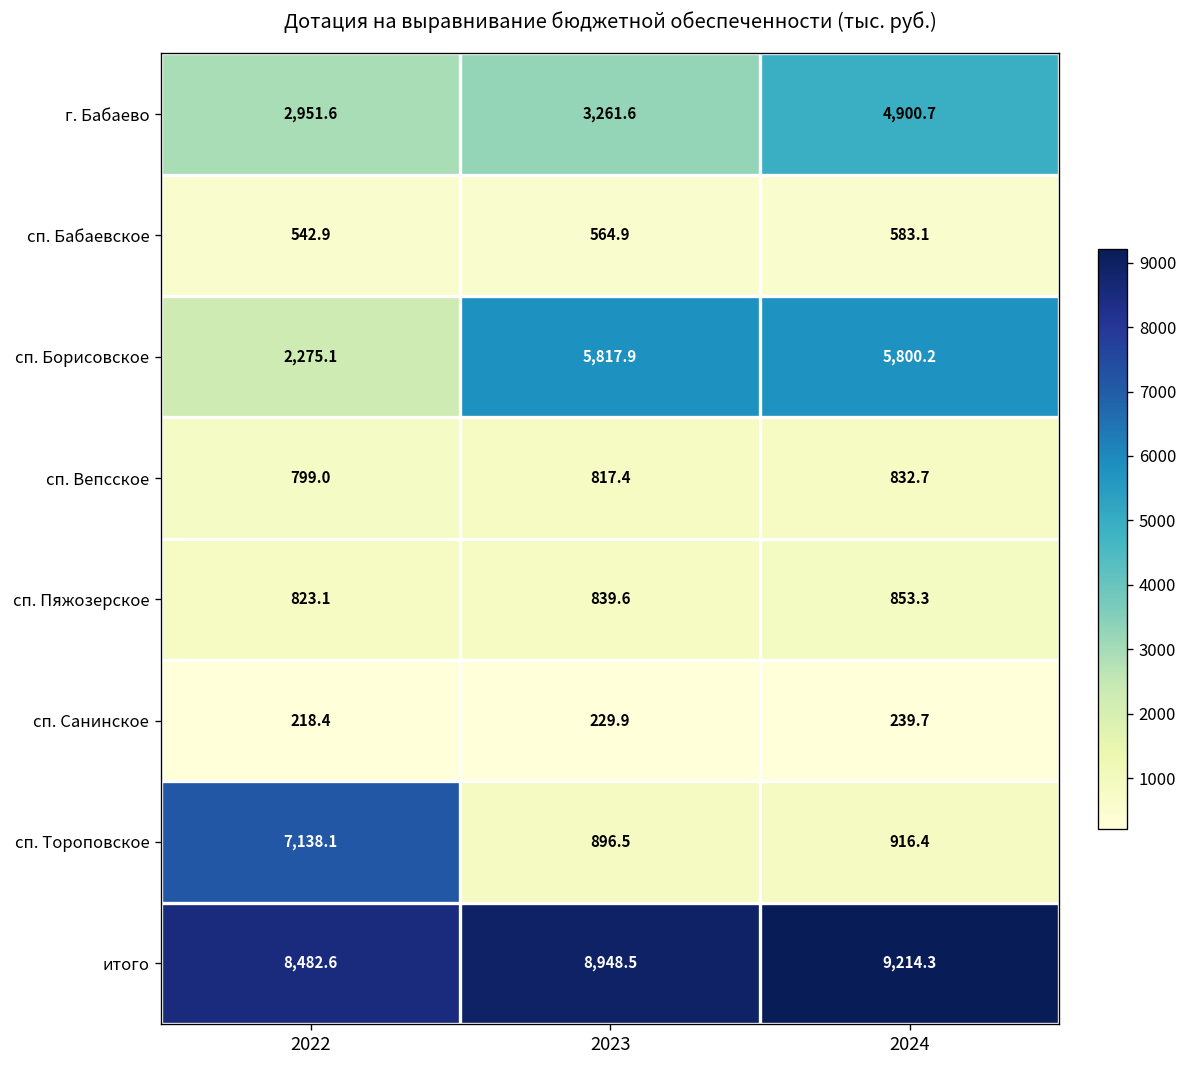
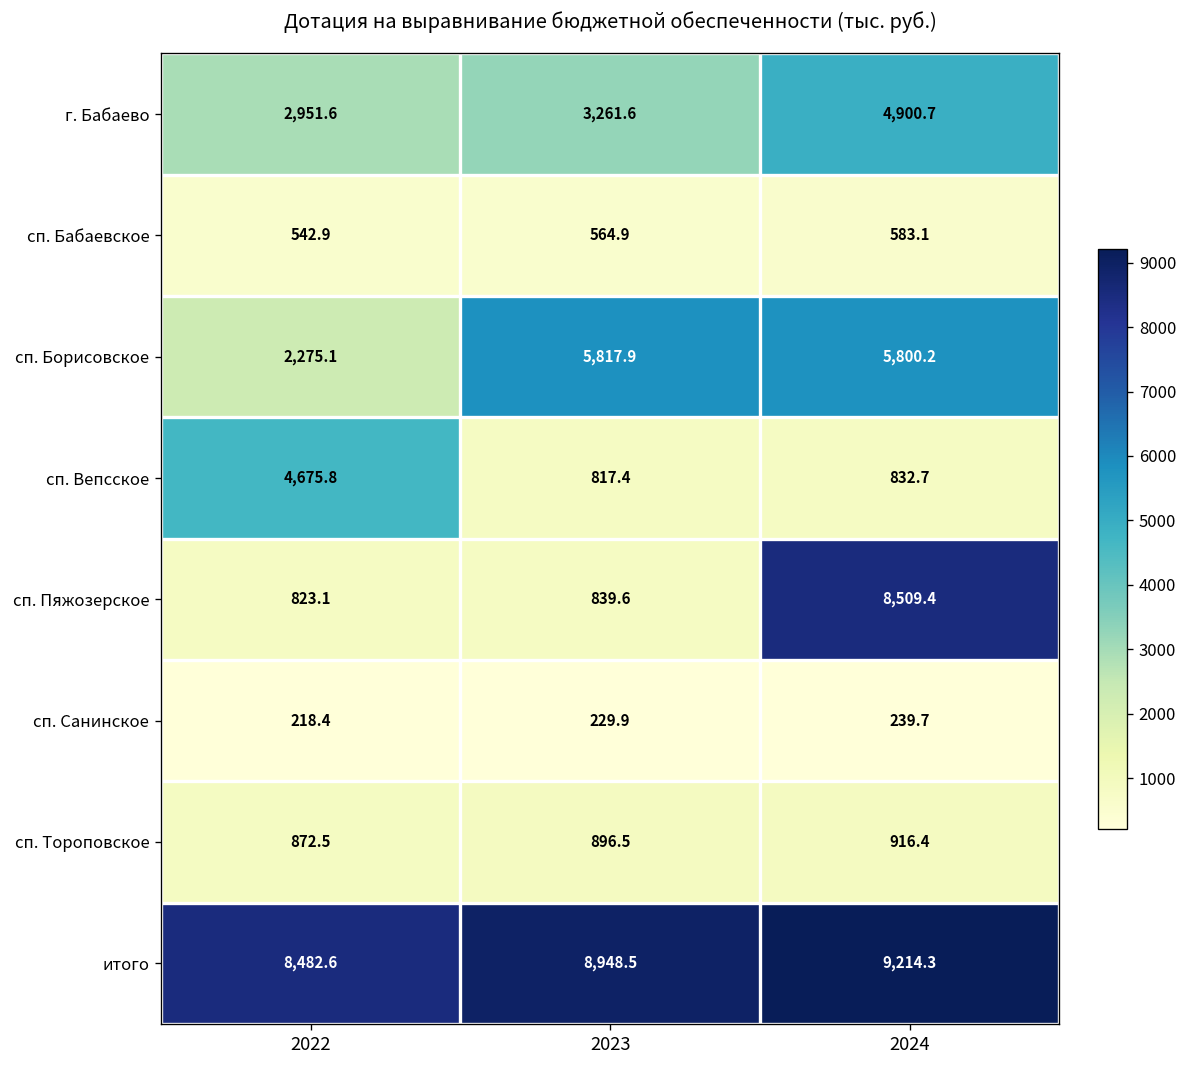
  {
    "г. Бабаево": {
      "2022": "2,951.6",
      "2023": "3,261.6",
      "2024": "4,900.7"
    },
    "сп. Бабаевское": {
      "2022": "542.9",
      "2023": "564.9",
      "2024": "583.1"
    },
    "сп. Борисовское": {
      "2022": "2,275.1",
      "2023": "5,817.9",
      "2024": "5,800.2"
    },
    "сп. Вепсское": {
-     "2022": "799.0",
+     "2022": "4,675.8",
      "2023": "817.4",
      "2024": "832.7"
    },
    "сп. Пяжозерское": {
      "2022": "823.1",
      "2023": "839.6",
-     "2024": "853.3"
+     "2024": "8,509.4"
    },
    "сп. Санинское": {
      "2022": "218.4",
      "2023": "229.9",
      "2024": "239.7"
    },
    "сп. Тороповское": {
-     "2022": "7,138.1",
+     "2022": "872.5",
      "2023": "896.5",
      "2024": "916.4"
    },
    "итого": {
      "2022": "8,482.6",
      "2023": "8,948.5",
      "2024": "9,214.3"
    }
  }
